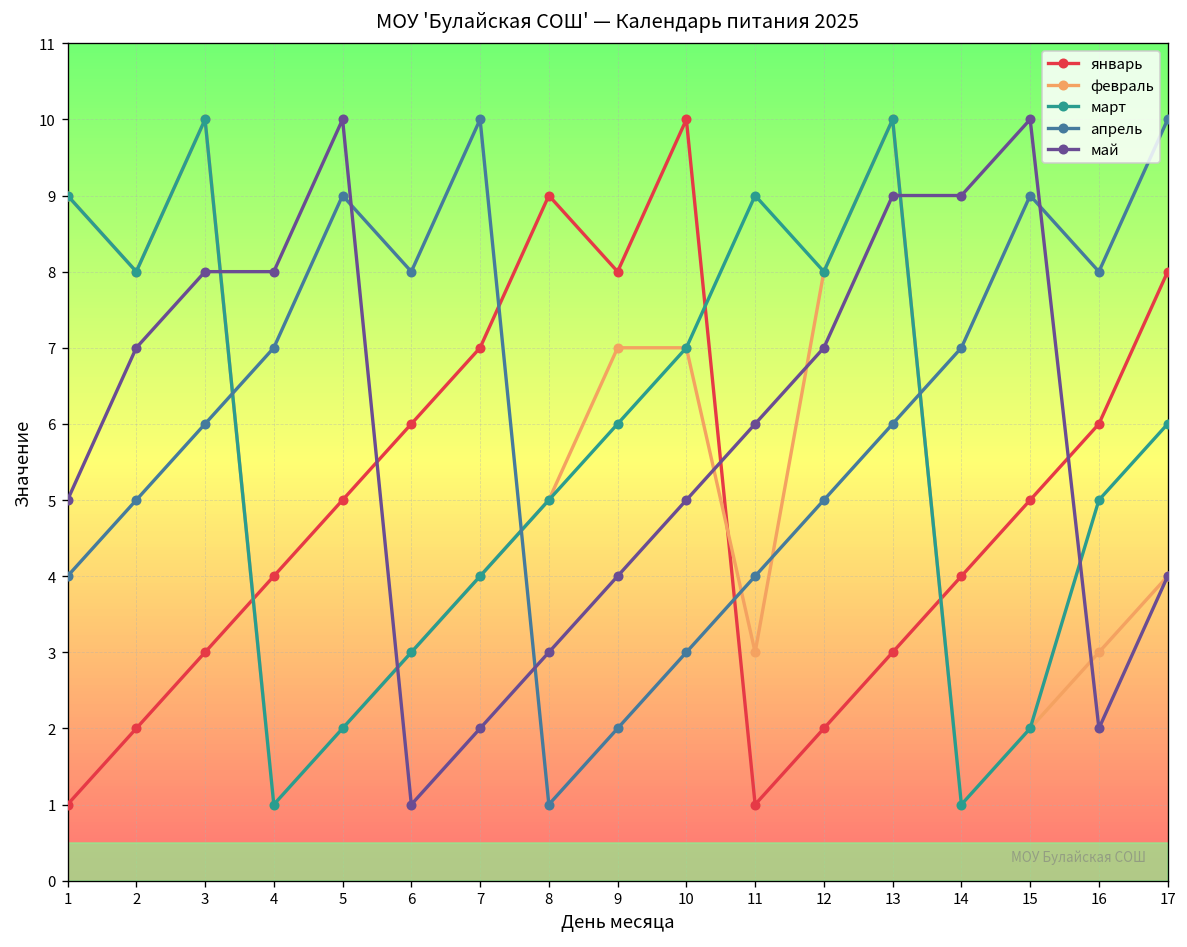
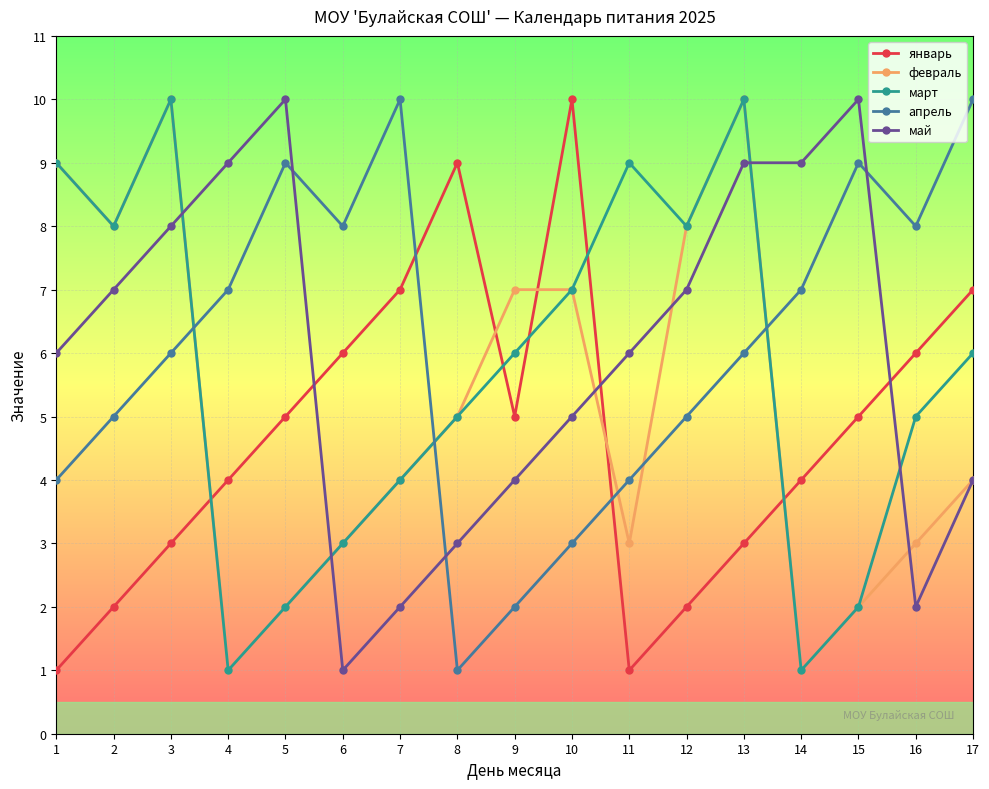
  {
    "январь": {
      "1": 1,
      "2": 2,
      "3": 3,
      "4": 4,
      "5": 5,
      "6": 6,
      "7": 7,
      "8": 9,
-     "9": 8,
+     "9": 5,
      "10": 10,
      "11": 1,
      "12": 2,
      "13": 3,
      "14": 4,
      "15": 5,
      "16": 6,
-     "17": 8
+     "17": 7
    },
    "февраль": {
      "9": 7,
      "11": 3,
      "16": 3
    },
    "май": {
-     "1": 5,
+     "1": 6,
      "2": 7,
      "3": 8,
-     "4": 8,
+     "4": 9,
      "5": 10,
      "6": 1,
      "7": 2,
      "8": 3,
      "9": 4,
      "10": 5,
      "11": 6,
      "12": 7,
      "13": 9,
      "14": 9,
      "15": 10,
      "16": 2
    }
  }
